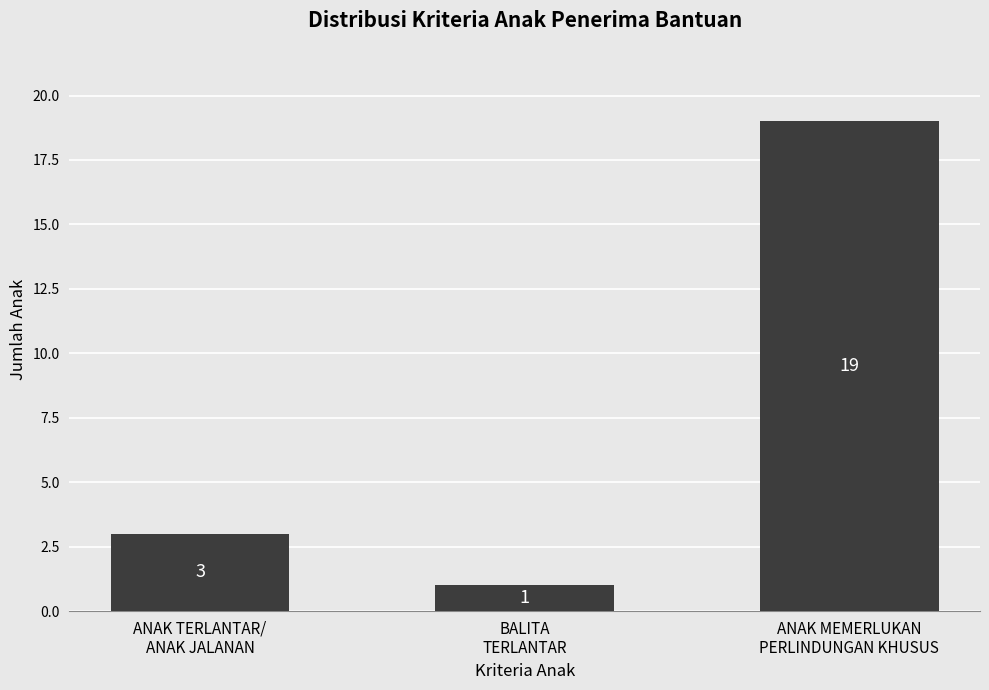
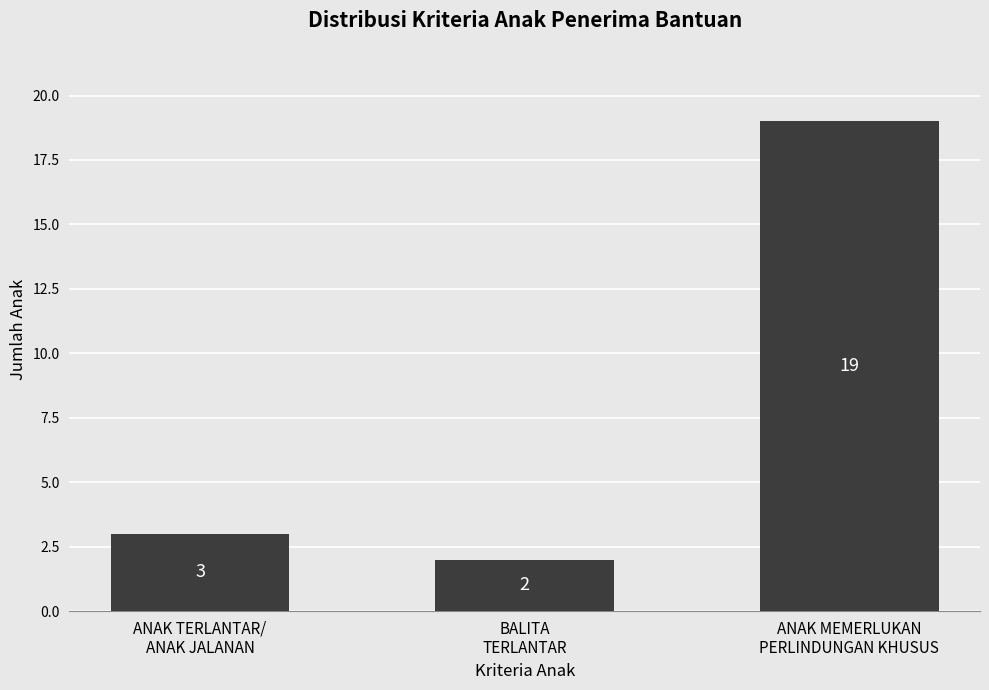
  {
    "ANAK TERLANTAR/ ANAK JALANAN": 3,
-   "BALITA TERLANTAR": 1,
+   "BALITA TERLANTAR": 2,
    "ANAK MEMERLUKAN PERLINDUNGAN KHUSUS": 19
  }
